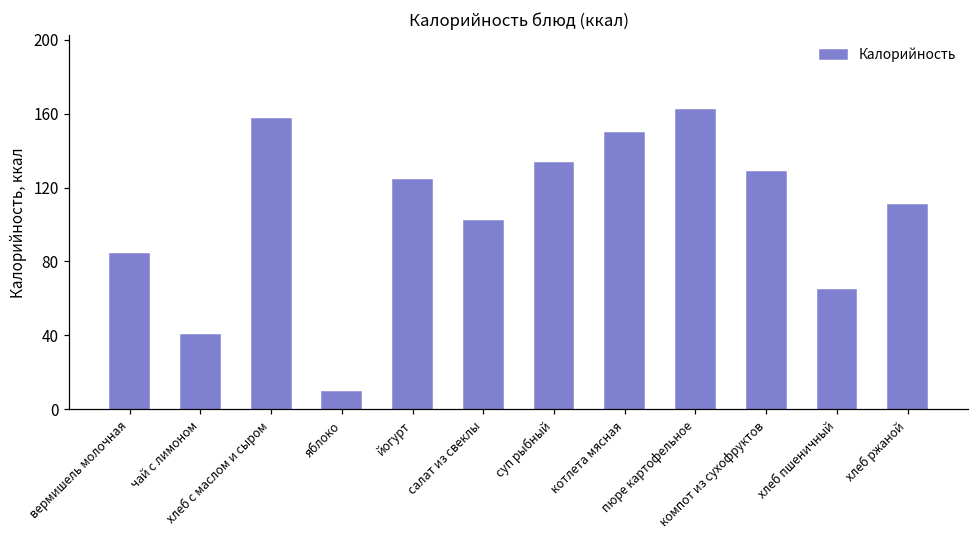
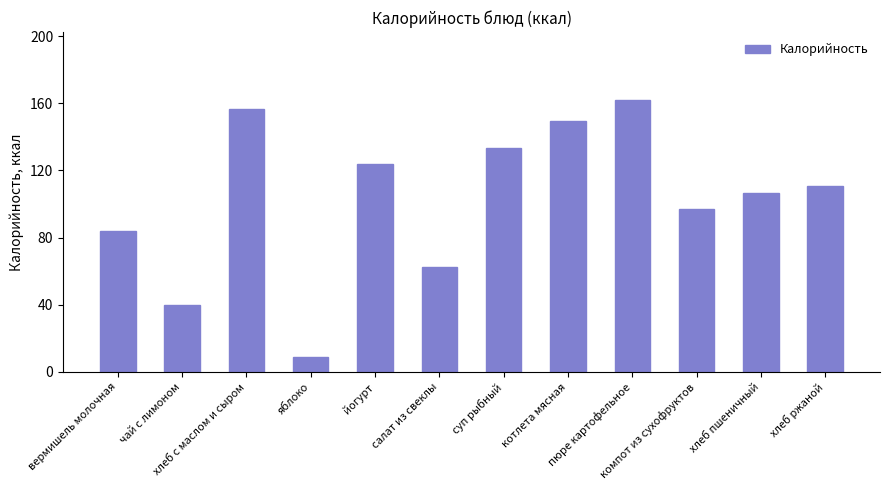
  {
    "вермишель молочная": 84,
    "чай с лимоном": 40,
    "хлеб с маслом и сыром": 157,
    "яблоко": 9,
    "йогурт": 124,
-   "салат из свеклы": 102,
+   "салат из свеклы": 63,
    "суп рыбный": 134,
    "котлета мясная": 150,
    "пюре картофельное": 162,
-   "компот из сухофруктов": 128,
-   "хлеб пшеничный": 64,
+   "компот из сухофруктов": 97,
+   "хлеб пшеничный": 107,
    "хлеб ржаной": 111
  }
